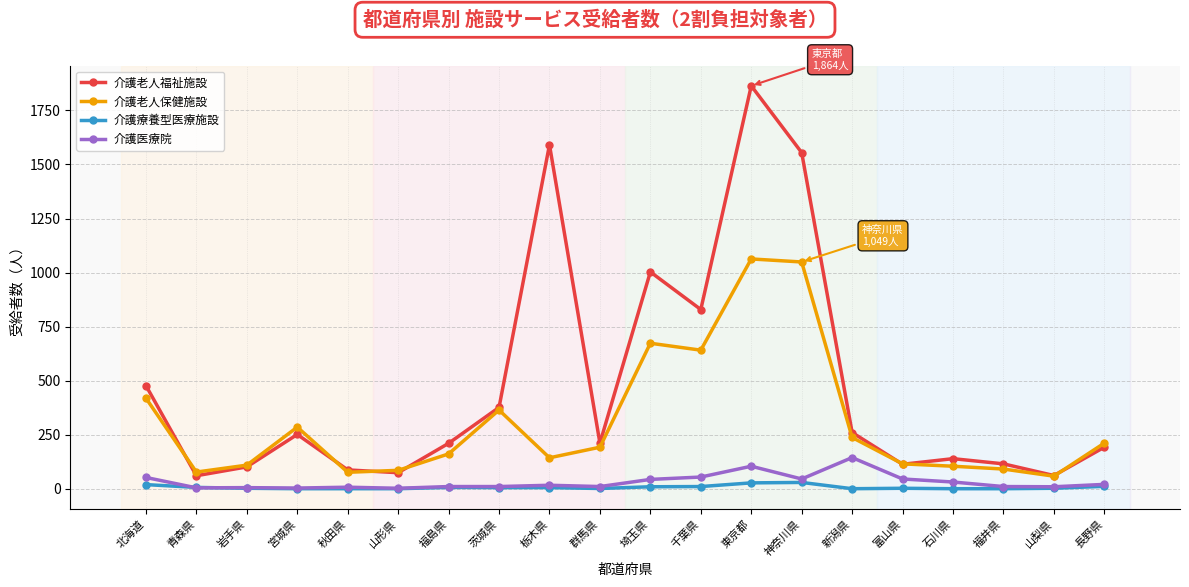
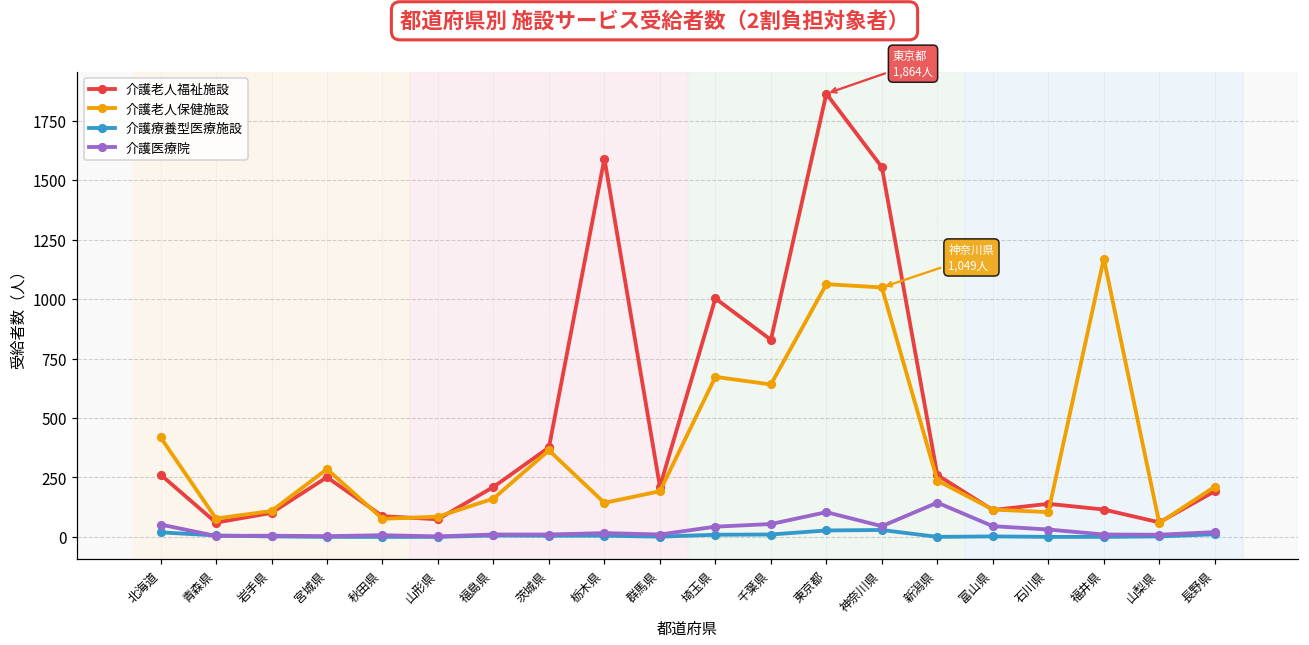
  {
    "介護老人福祉施設": {
-     "北海道": 480,
+     "北海道": 260,
      "青森県": 60,
      "宮城県": 250,
      "福島県": 210,
      "茨城県": 380,
      "栃木県": 1590,
      "群馬県": 210,
      "埼玉県": 1000,
      "千葉県": 830,
      "東京都": 1860,
      "神奈川県": 1560,
      "新潟県": 260,
      "石川県": 140,
      "福井県": 120,
      "長野県": 190
    },
    "介護老人保健施設": {
      "北海道": 420,
      "青森県": 80,
      "宮城県": 290,
      "福島県": 160,
      "茨城県": 360,
      "栃木県": 140,
      "群馬県": 190,
      "埼玉県": 670,
      "千葉県": 640,
      "東京都": 1060,
      "神奈川県": 1050,
      "新潟県": 240,
      "石川県": 100,
-     "福井県": 90,
+     "福井県": 1170,
      "長野県": 210
    },
    "介護療養型医療施設": {
      "北海道": 20,
      "埼玉県": 10,
      "千葉県": 10,
      "東京都": 30,
      "神奈川県": 30,
      "新潟県": 0,
      "富山県": 0,
      "石川県": 0
    },
    "介護医療院": {
      "北海道": 50,
      "埼玉県": 40,
      "千葉県": 50,
      "東京都": 100,
      "神奈川県": 50,
      "新潟県": 140,
      "富山県": 50,
      "石川県": 30
    }
  }
